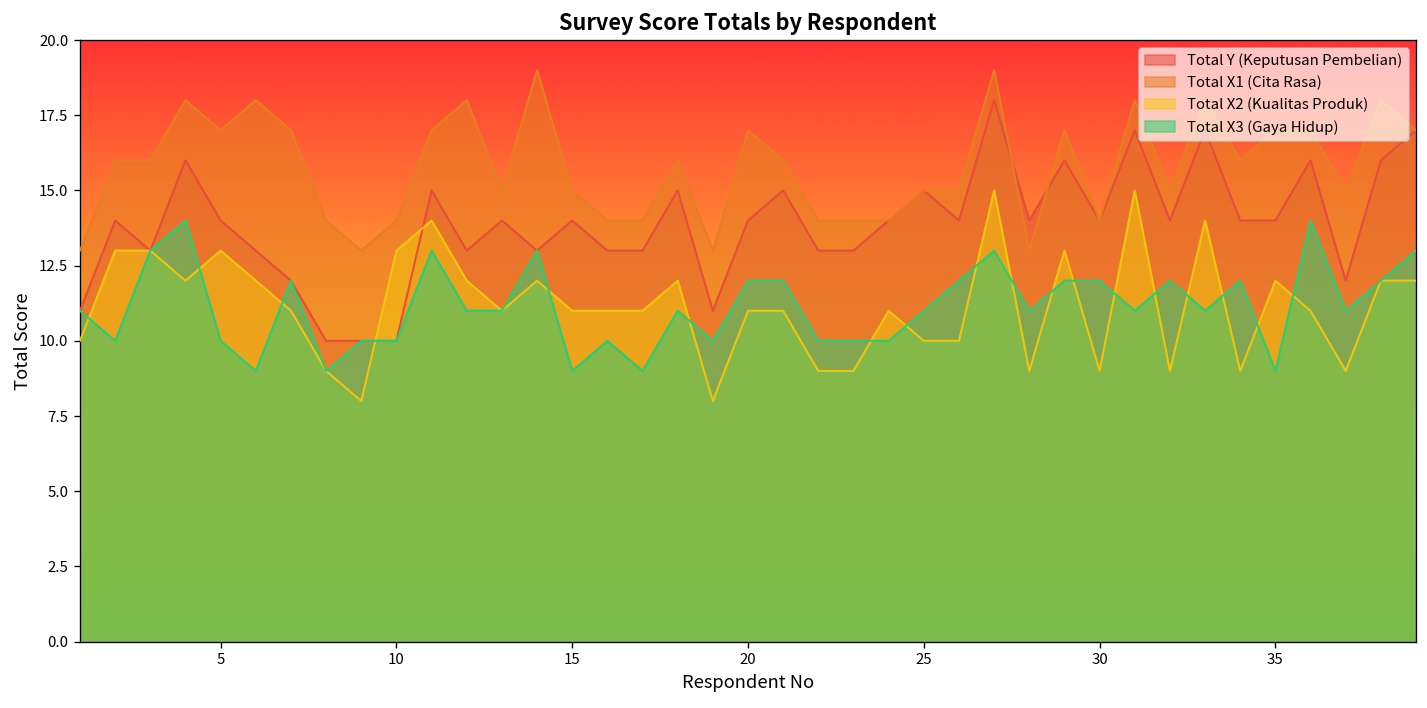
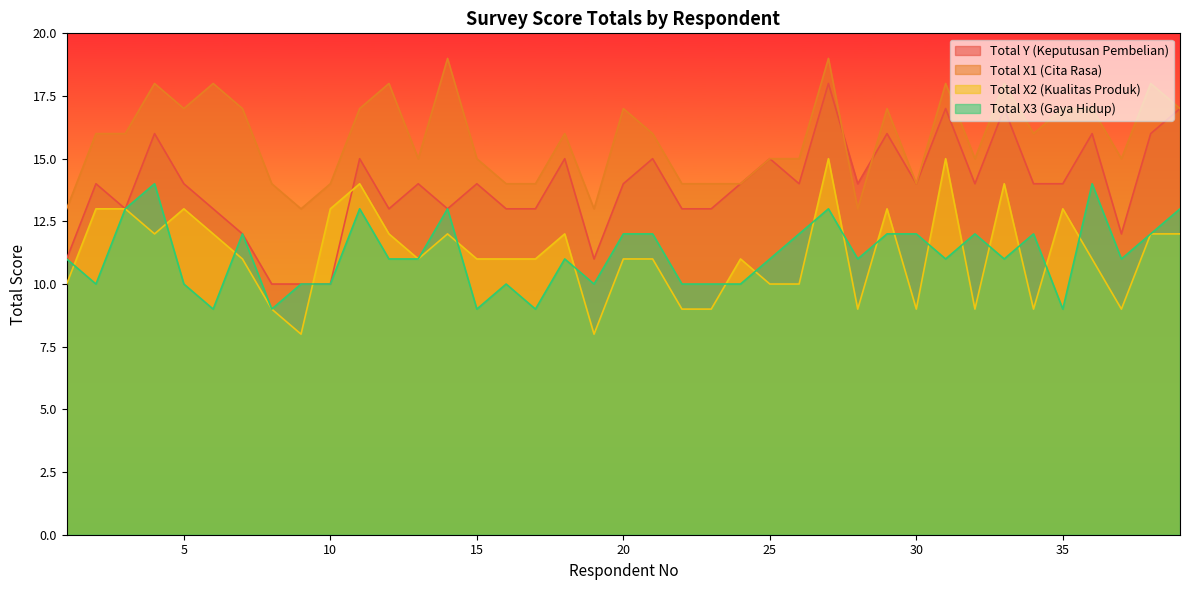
  {
    "Total X2 (Kualitas Produk)": {
      "5": 13,
      "10": 13,
      "15": 11,
      "20": 11,
      "25": 10,
      "30": 9,
-     "35": 12
+     "35": 13
    },
    "Total X3 (Gaya Hidup)": {
      "5": 10,
      "15": 9,
      "20": 12,
      "25": 11,
      "30": 12,
      "35": 9
    }
  }
